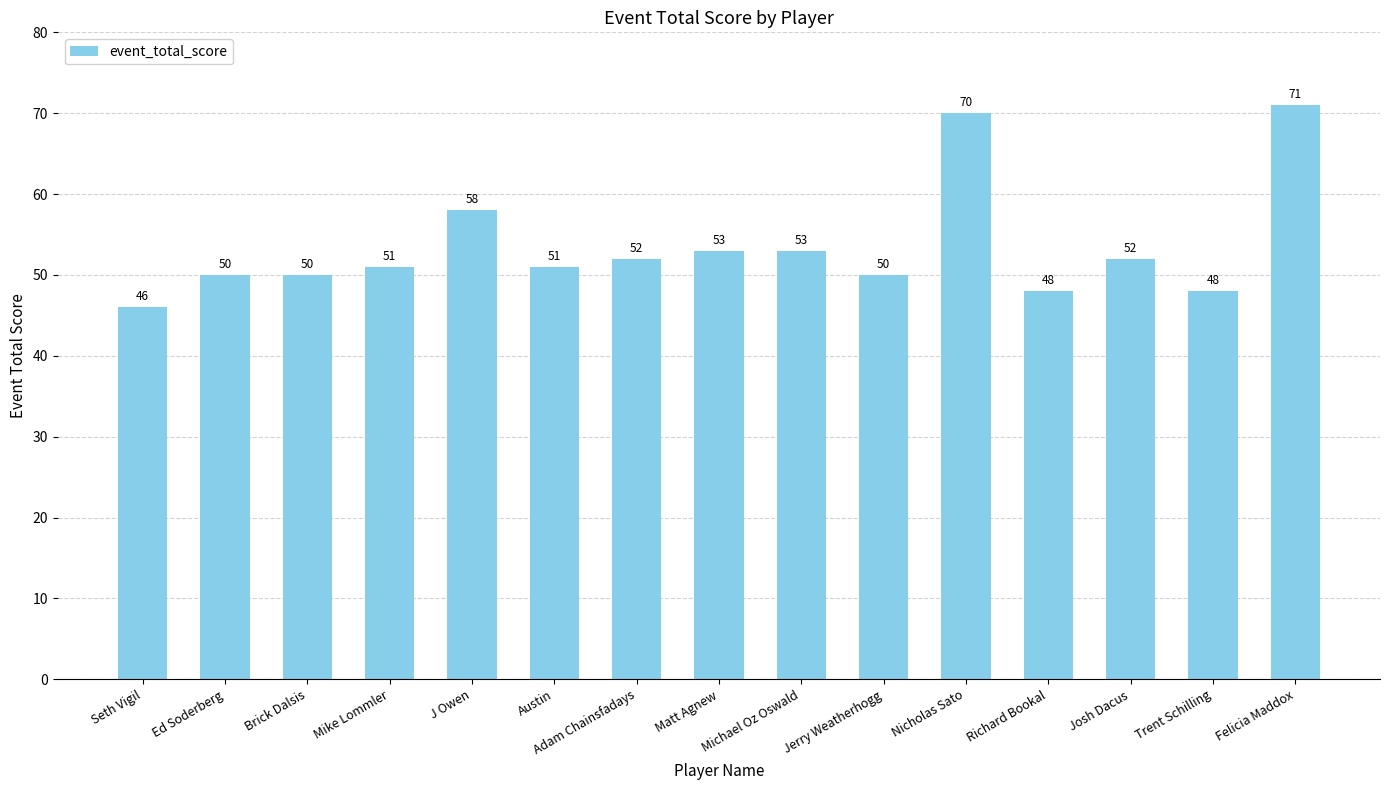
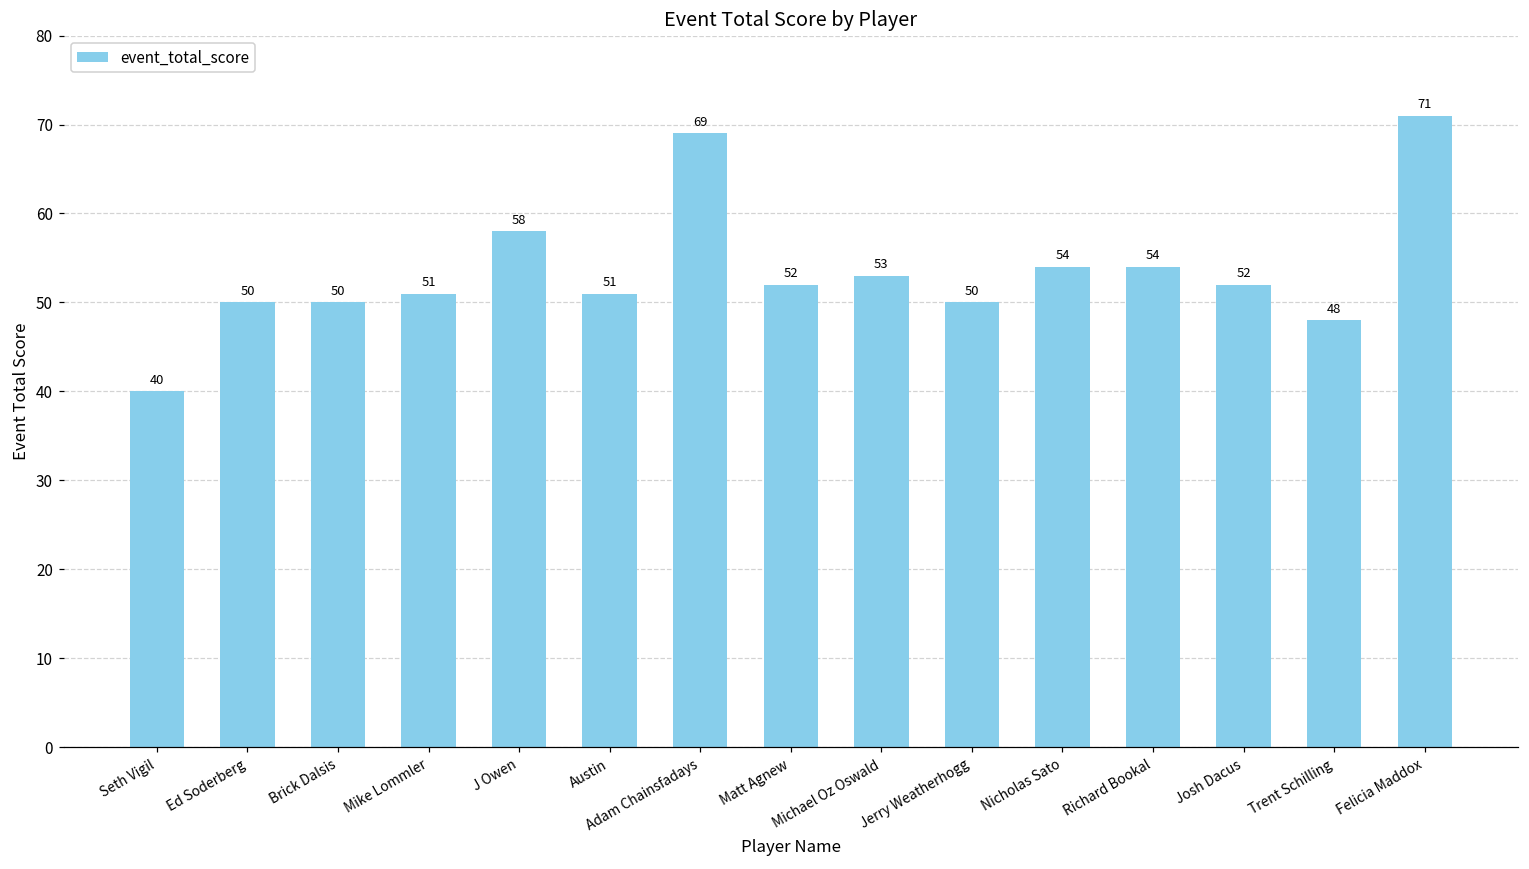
  {
-   "Seth Vigil": 46,
+   "Seth Vigil": 40,
    "Ed Soderberg": 50,
    "Brick Dalsis": 50,
    "Mike Lommler": 51,
    "J Owen": 58,
    "Austin": 51,
-   "Adam Chainsfadays": 52,
-   "Matt Agnew": 53,
+   "Adam Chainsfadays": 69,
+   "Matt Agnew": 52,
    "Michael Oz Oswald": 53,
    "Jerry Weatherhogg": 50,
-   "Nicholas Sato": 70,
-   "Richard Bookal": 48,
+   "Nicholas Sato": 54,
+   "Richard Bookal": 54,
    "Josh Dacus": 52,
    "Trent Schilling": 48,
    "Felicia Maddox": 71
  }
